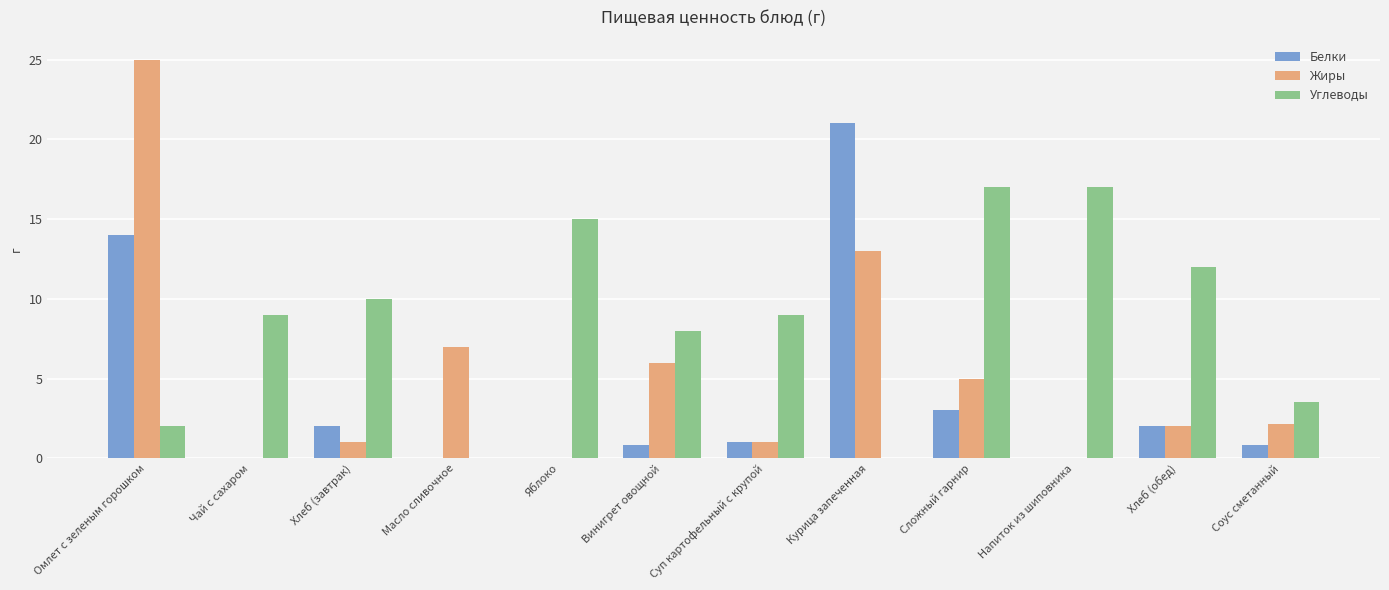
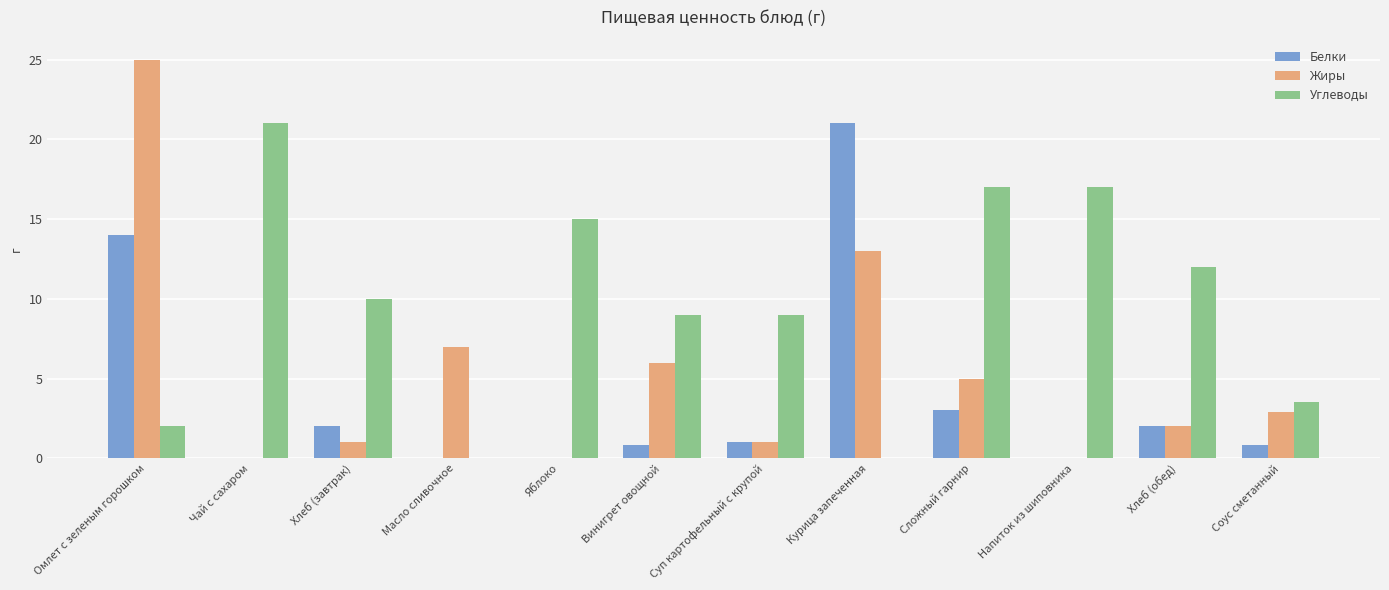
  {
    "Белки": {
      "Омлет с зеленым горошком": 14.0,
      "Чай с сахаром": 0.0,
      "Хлеб (завтрак)": 2.0,
      "Масло сливочное": 0.0,
      "Яблоко": 0.0,
      "Винигрет овощной": 0.9,
      "Суп картофельный с крупой": 1.0,
      "Курица запеченная": 21.0,
      "Сложный гарнир": 3.0,
      "Напиток из шиповника": 0.0,
      "Хлеб (обед)": 2.0,
      "Соус сметанный": 0.8
    },
    "Жиры": {
      "Омлет с зеленым горошком": 25.0,
      "Чай с сахаром": 0.0,
      "Хлеб (завтрак)": 1.0,
      "Масло сливочное": 7.0,
      "Яблоко": 0.0,
      "Винигрет овощной": 6.0,
      "Суп картофельный с крупой": 1.0,
      "Курица запеченная": 13.0,
      "Сложный гарнир": 5.0,
      "Напиток из шиповника": 0.0,
      "Хлеб (обед)": 2.0,
-     "Соус сметанный": 2.2
+     "Соус сметанный": 2.9
    },
    "Углеводы": {
      "Омлет с зеленым горошком": 2,
-     "Чай с сахаром": 9,
+     "Чай с сахаром": 21,
      "Хлеб (завтрак)": 10,
      "Масло сливочное": 0,
      "Яблоко": 15,
-     "Винигрет овощной": 8,
+     "Винигрет овощной": 9,
      "Суп картофельный с крупой": 9,
      "Курица запеченная": 0,
      "Сложный гарнир": 17,
      "Напиток из шиповника": 17,
      "Хлеб (обед)": 12,
      "Соус сметанный": 3.5
    }
  }
